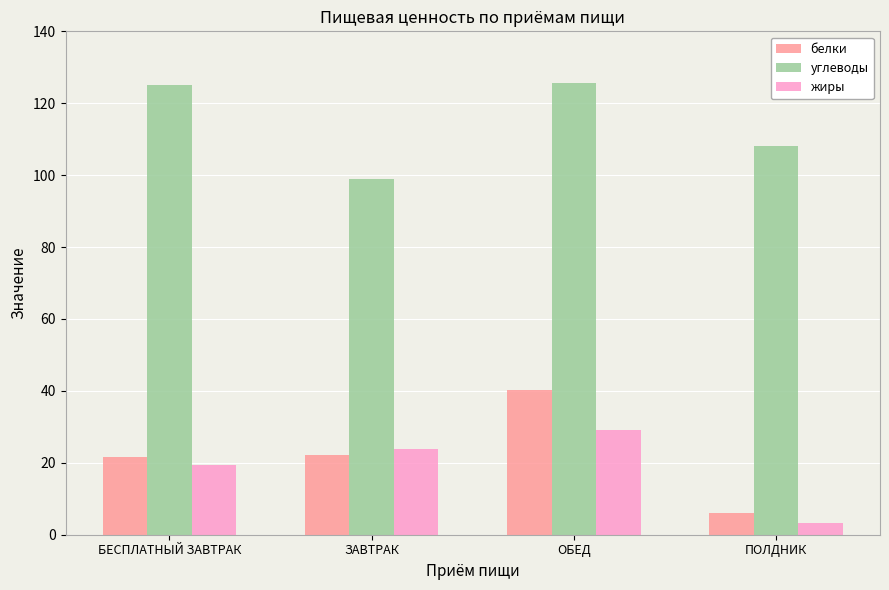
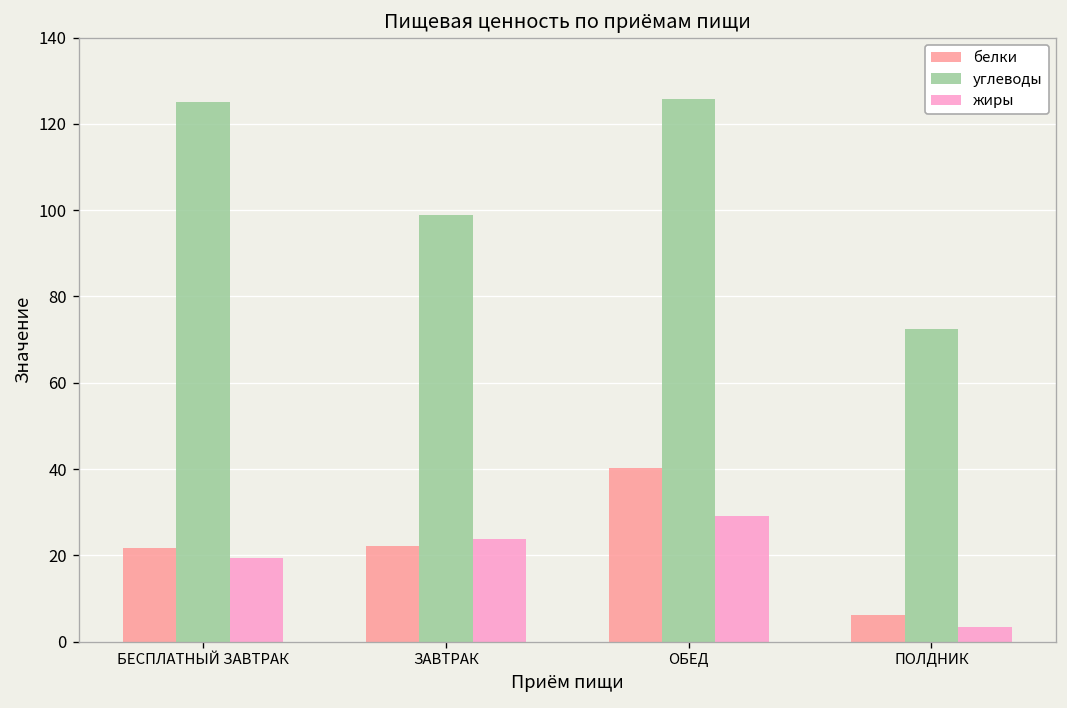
  {
    "углеводы": {
      "БЕСПЛАТНЫЙ ЗАВТРАК": 125,
      "ЗАВТРАК": 99,
      "ОБЕД": 126,
-     "ПОЛДНИК": 108
+     "ПОЛДНИК": 72
    }
  }
